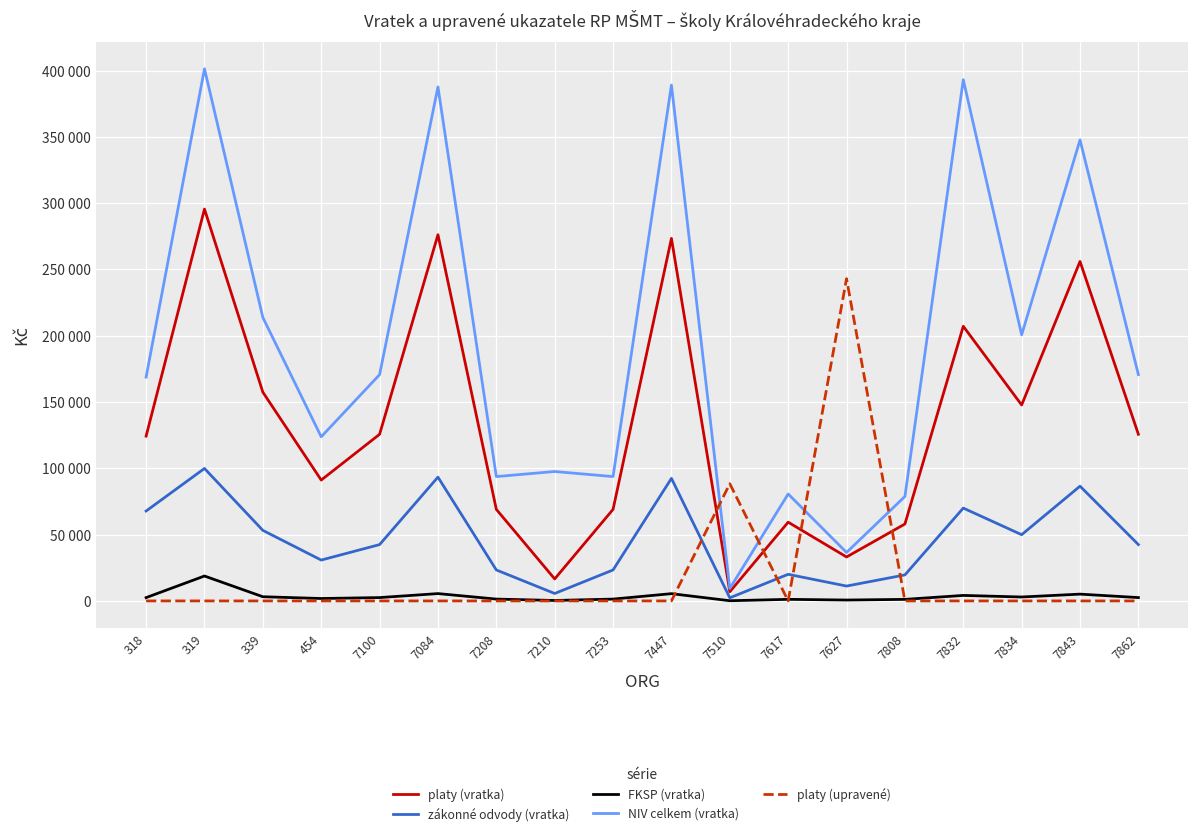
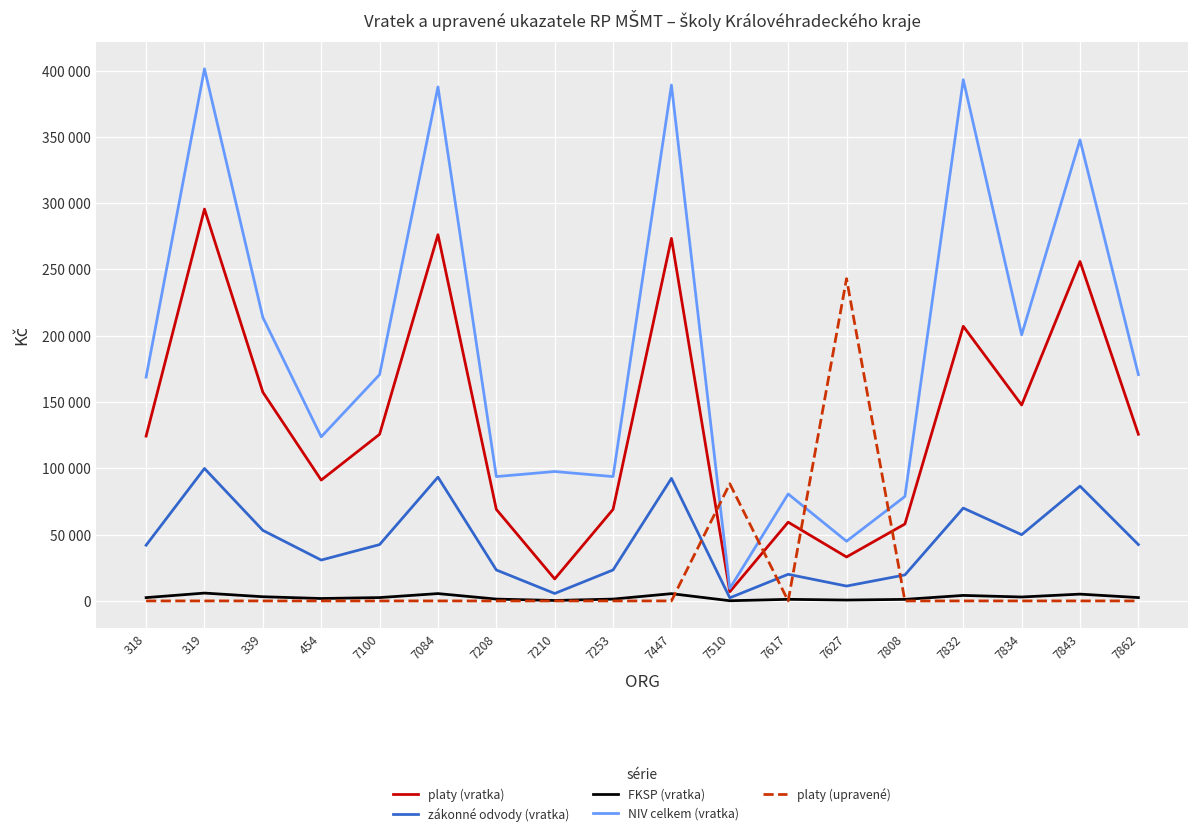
  {
    "zákonné odvody (vratka)": {
-     "318": 68000,
+     "318": 42000,
      "319": 100000,
      "339": 53000,
      "454": 31000,
      "7100": 42000,
      "7084": 93000,
      "7208": 23000,
      "7210": 6000,
      "7253": 23000,
      "7447": 92000,
      "7510": 2000,
      "7617": 20000,
      "7627": 11000,
      "7808": 20000,
      "7832": 70000,
      "7834": 50000,
      "7843": 87000,
      "7862": 42000
    },
    "FKSP (vratka)": {
      "318": 2000,
-     "319": 19000,
+     "319": 6000,
      "339": 3000,
      "7100": 3000,
      "7084": 6000,
      "7447": 5000,
      "7510": 0,
      "7627": 1000,
      "7832": 4000,
      "7834": 3000,
      "7843": 5000,
      "7862": 3000
    },
    "NIV celkem (vratka)": {
      "318": 169000,
      "319": 401000,
      "339": 214000,
      "454": 124000,
      "7100": 171000,
      "7084": 388000,
      "7208": 94000,
      "7210": 98000,
      "7253": 94000,
      "7447": 389000,
      "7510": 9000,
      "7617": 81000,
-     "7627": 37000,
+     "7627": 45000,
      "7808": 79000,
      "7832": 393000,
      "7834": 201000,
      "7843": 348000,
      "7862": 171000
    }
  }
